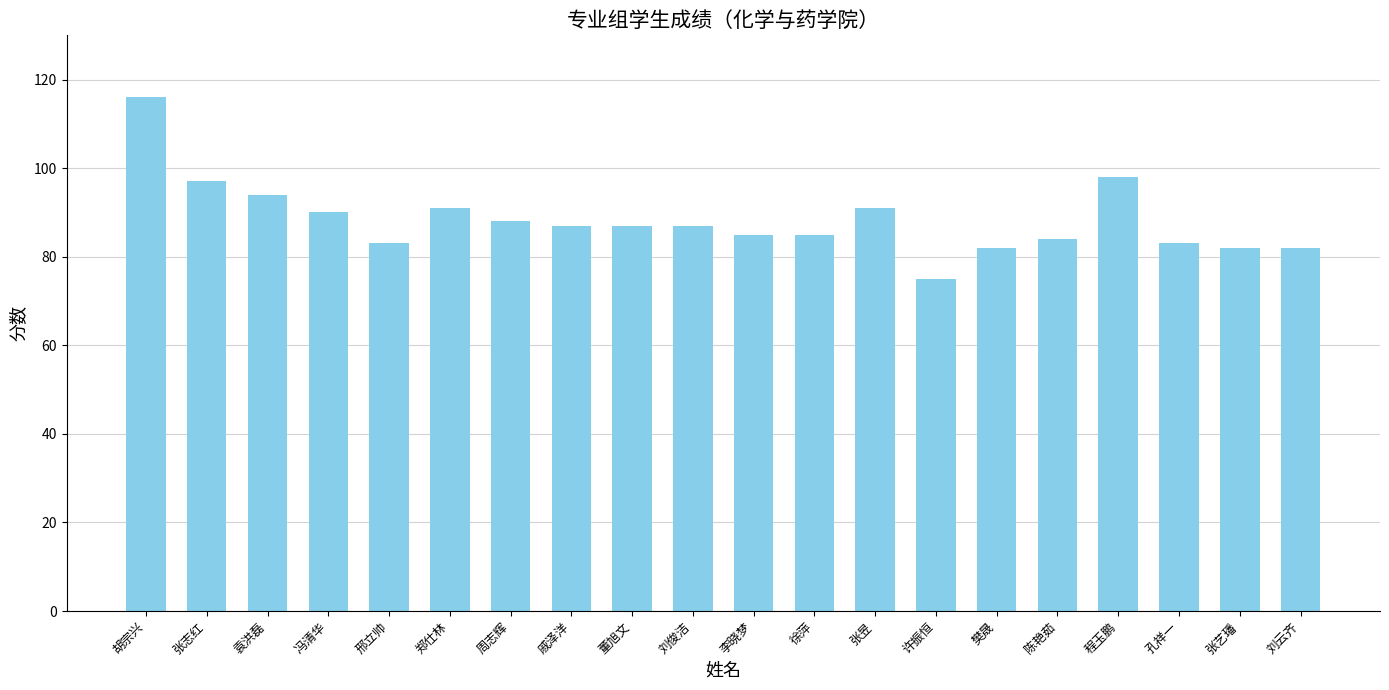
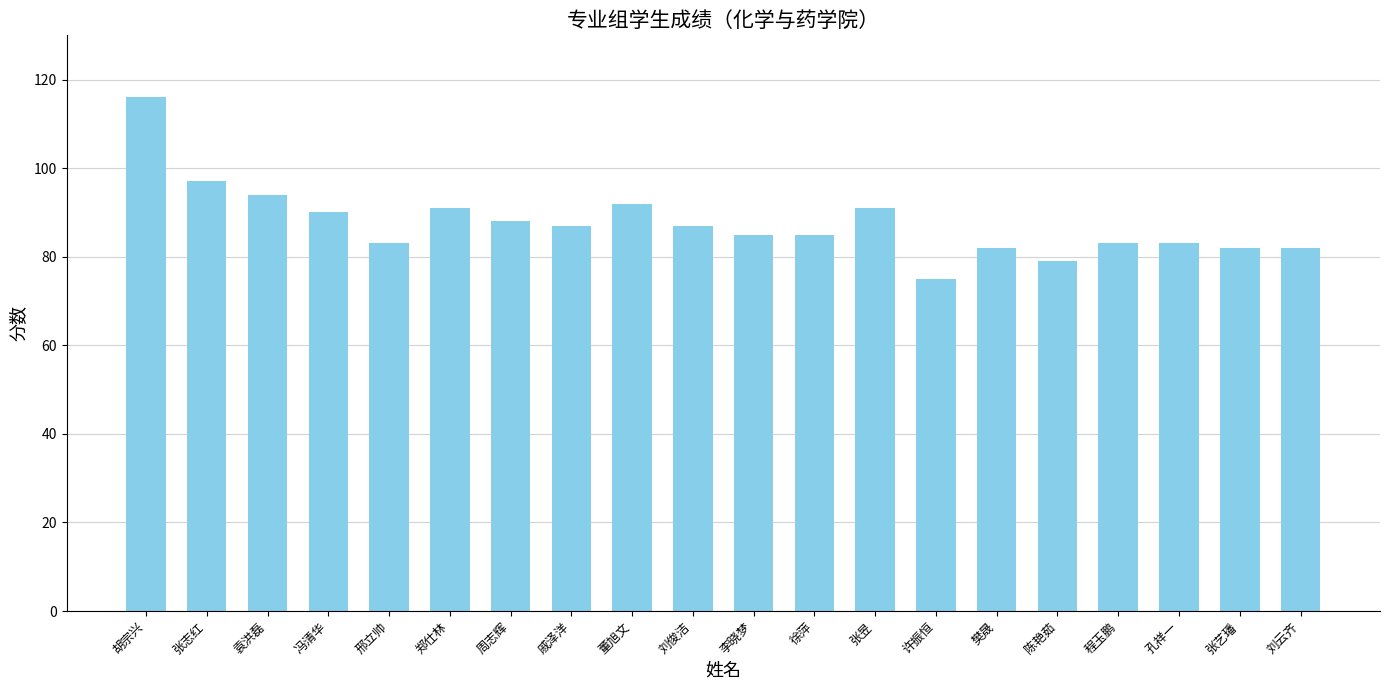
  {
    "胡宗兴": 116,
    "张志红": 97,
    "袁洪磊": 94,
    "冯清华": 90,
    "邢立帅": 83,
    "郑仕林": 91,
    "周志辉": 88,
    "戚泽洋": 87,
-   "董旭文": 87,
+   "董旭文": 92,
    "刘俊洁": 87,
    "李晓梦": 85,
    "徐萍": 85,
    "张昱": 91,
    "许振恒": 75,
    "樊晟": 82,
-   "陈艳茹": 84,
-   "程玉鹏": 98,
+   "陈艳茹": 79,
+   "程玉鹏": 83,
    "孔祥一": 83,
    "张艺璠": 82,
    "刘云齐": 82
  }
